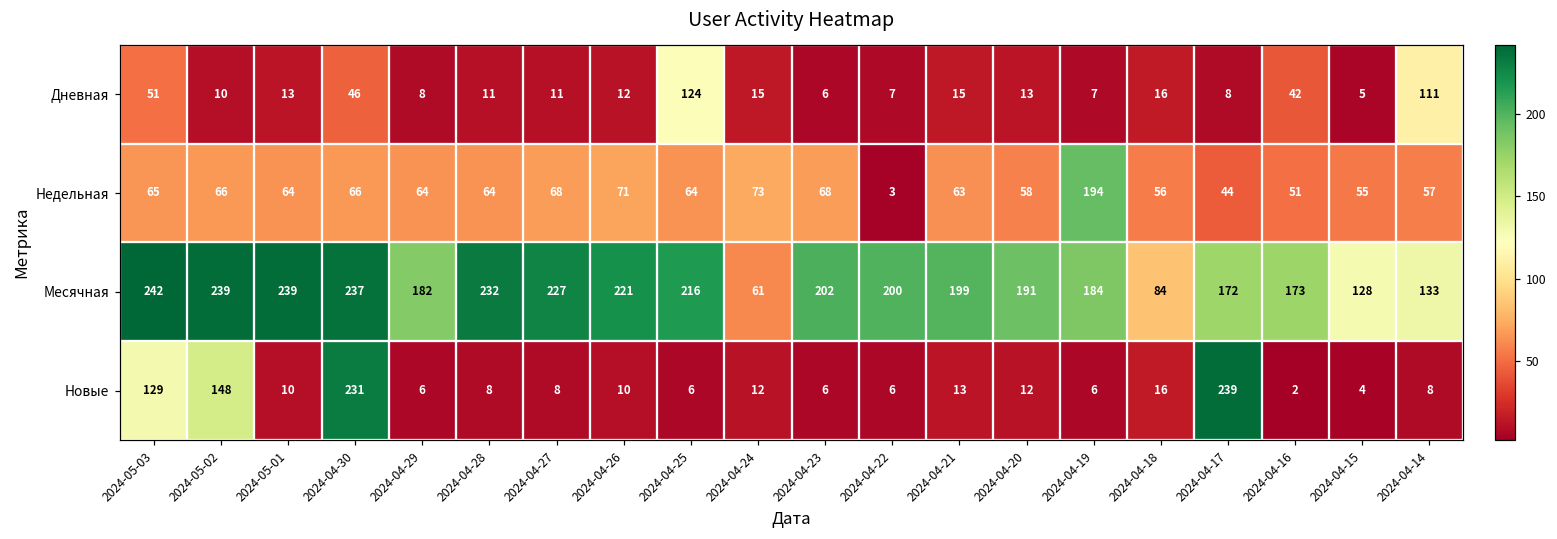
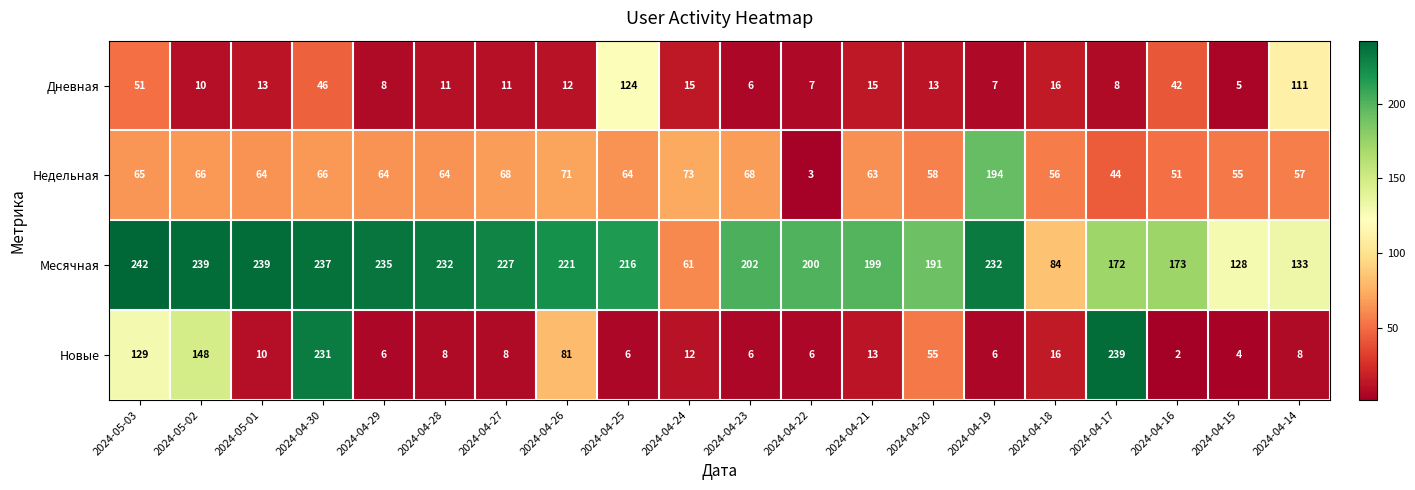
  {
    "Дневная": {
      "2024-05-03": 51,
      "2024-05-02": 10,
      "2024-05-01": 13,
      "2024-04-30": 46,
      "2024-04-29": 8,
      "2024-04-28": 11,
      "2024-04-27": 11,
      "2024-04-26": 12,
      "2024-04-25": 124,
      "2024-04-24": 15,
      "2024-04-23": 6,
      "2024-04-22": 7,
      "2024-04-21": 15,
      "2024-04-20": 13,
      "2024-04-19": 7,
      "2024-04-18": 16,
      "2024-04-17": 8,
      "2024-04-16": 42,
      "2024-04-15": 5,
      "2024-04-14": 111
    },
    "Недельная": {
      "2024-05-03": 65,
      "2024-05-02": 66,
      "2024-05-01": 64,
      "2024-04-30": 66,
      "2024-04-29": 64,
      "2024-04-28": 64,
      "2024-04-27": 68,
      "2024-04-26": 71,
      "2024-04-25": 64,
      "2024-04-24": 73,
      "2024-04-23": 68,
      "2024-04-22": 3,
      "2024-04-21": 63,
      "2024-04-20": 58,
      "2024-04-19": 194,
      "2024-04-18": 56,
      "2024-04-17": 44,
      "2024-04-16": 51,
      "2024-04-15": 55,
      "2024-04-14": 57
    },
    "Месячная": {
      "2024-05-03": 242,
      "2024-05-02": 239,
      "2024-05-01": 239,
      "2024-04-30": 237,
-     "2024-04-29": 182,
+     "2024-04-29": 235,
      "2024-04-28": 232,
      "2024-04-27": 227,
      "2024-04-26": 221,
      "2024-04-25": 216,
      "2024-04-24": 61,
      "2024-04-23": 202,
      "2024-04-22": 200,
      "2024-04-21": 199,
      "2024-04-20": 191,
-     "2024-04-19": 184,
+     "2024-04-19": 232,
      "2024-04-18": 84,
      "2024-04-17": 172,
      "2024-04-16": 173,
      "2024-04-15": 128,
      "2024-04-14": 133
    },
    "Новые": {
      "2024-05-03": 129,
      "2024-05-02": 148,
      "2024-05-01": 10,
      "2024-04-30": 231,
      "2024-04-29": 6,
      "2024-04-28": 8,
      "2024-04-27": 8,
-     "2024-04-26": 10,
+     "2024-04-26": 81,
      "2024-04-25": 6,
      "2024-04-24": 12,
      "2024-04-23": 6,
      "2024-04-22": 6,
      "2024-04-21": 13,
-     "2024-04-20": 12,
+     "2024-04-20": 55,
      "2024-04-19": 6,
      "2024-04-18": 16,
      "2024-04-17": 239,
      "2024-04-16": 2,
      "2024-04-15": 4,
      "2024-04-14": 8
    }
  }
